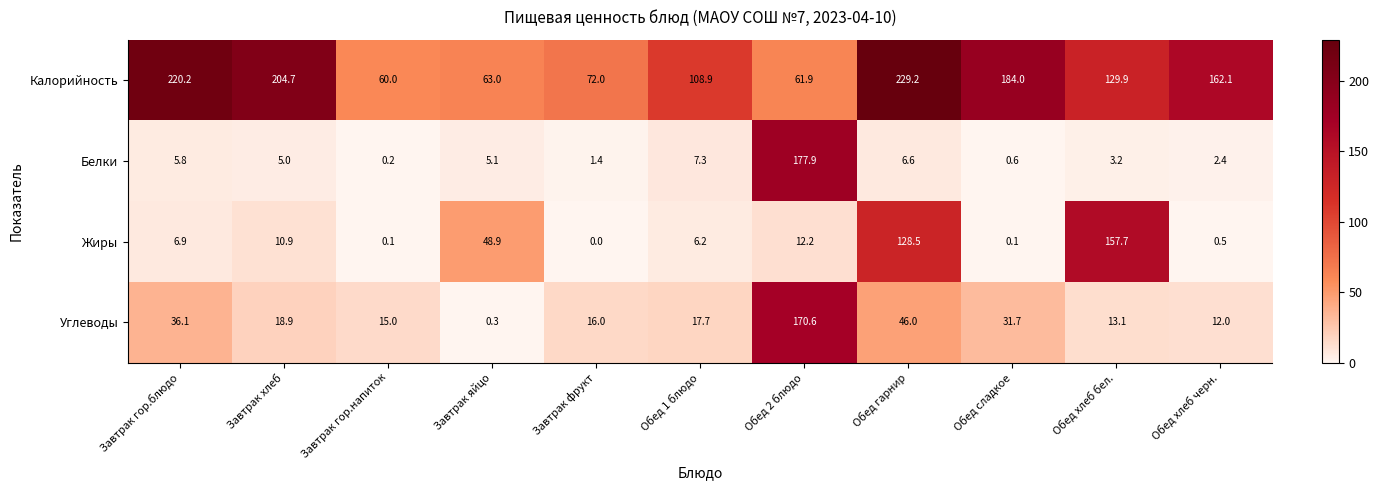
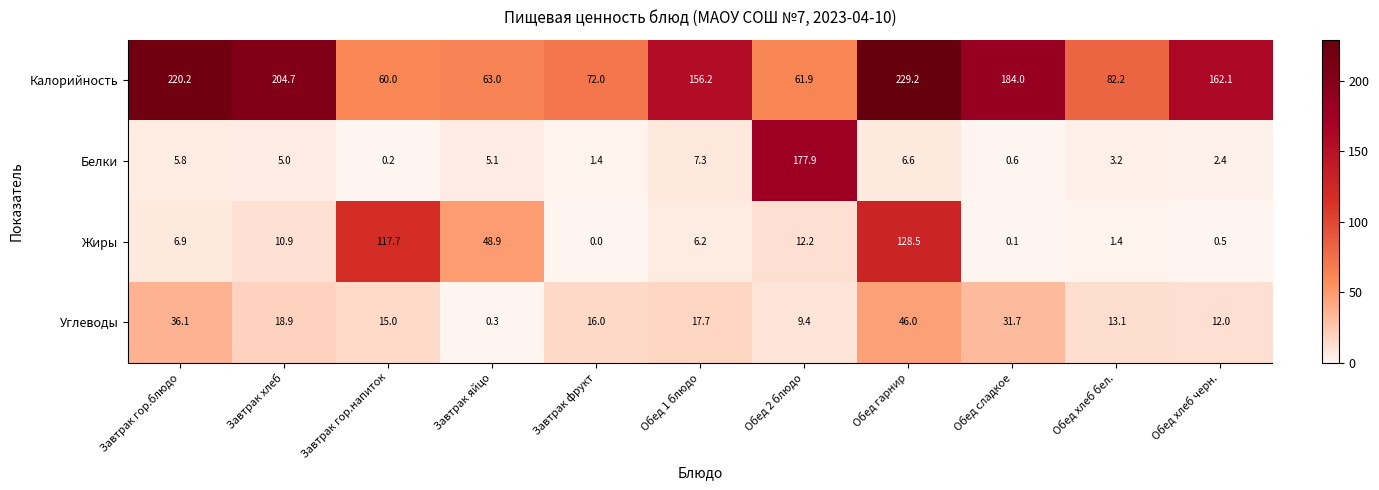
  {
    "Калорийность": {
      "Завтрак гор.блюдо": 220.2,
      "Завтрак хлеб": 204.7,
      "Завтрак гор.напиток": 60.0,
      "Завтрак яйцо": 63.0,
      "Завтрак фрукт": 72.0,
-     "Обед 1 блюдо": 108.9,
+     "Обед 1 блюдо": 156.2,
      "Обед 2 блюдо": 61.9,
      "Обед гарнир": 229.2,
      "Обед сладкое": 184.0,
-     "Обед хлеб бел.": 129.9,
+     "Обед хлеб бел.": 82.2,
      "Обед хлеб черн.": 162.1
    },
    "Белки": {
      "Завтрак гор.блюдо": 5.8,
      "Завтрак хлеб": 5.0,
      "Завтрак гор.напиток": 0.2,
      "Завтрак яйцо": 5.1,
      "Завтрак фрукт": 1.4,
      "Обед 1 блюдо": 7.3,
      "Обед 2 блюдо": 177.9,
      "Обед гарнир": 6.6,
      "Обед сладкое": 0.6,
      "Обед хлеб бел.": 3.2,
      "Обед хлеб черн.": 2.4
    },
    "Жиры": {
      "Завтрак гор.блюдо": 6.9,
      "Завтрак хлеб": 10.9,
-     "Завтрак гор.напиток": 0.1,
+     "Завтрак гор.напиток": 117.7,
      "Завтрак яйцо": 48.9,
      "Завтрак фрукт": 0.0,
      "Обед 1 блюдо": 6.2,
      "Обед 2 блюдо": 12.2,
      "Обед гарнир": 128.5,
      "Обед сладкое": 0.1,
-     "Обед хлеб бел.": 157.7,
+     "Обед хлеб бел.": 1.4,
      "Обед хлеб черн.": 0.5
    },
    "Углеводы": {
      "Завтрак гор.блюдо": 36.1,
      "Завтрак хлеб": 18.9,
      "Завтрак гор.напиток": 15.0,
      "Завтрак яйцо": 0.3,
      "Завтрак фрукт": 16.0,
      "Обед 1 блюдо": 17.7,
-     "Обед 2 блюдо": 170.6,
+     "Обед 2 блюдо": 9.4,
      "Обед гарнир": 46.0,
      "Обед сладкое": 31.7,
      "Обед хлеб бел.": 13.1,
      "Обед хлеб черн.": 12.0
    }
  }
